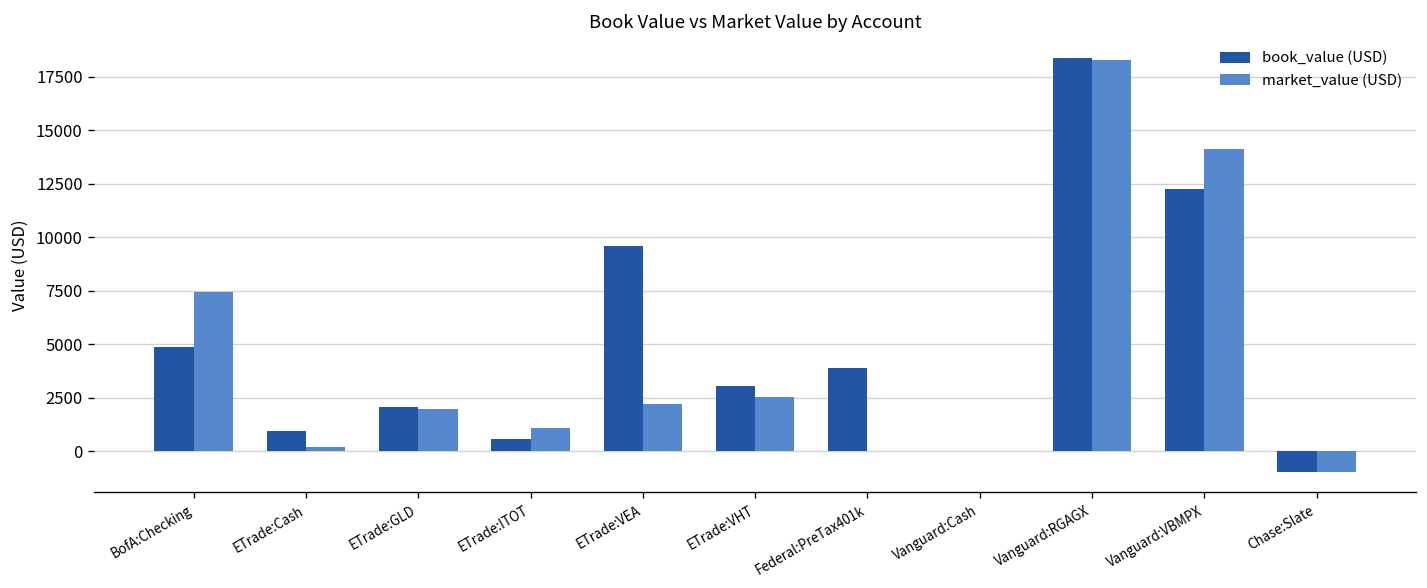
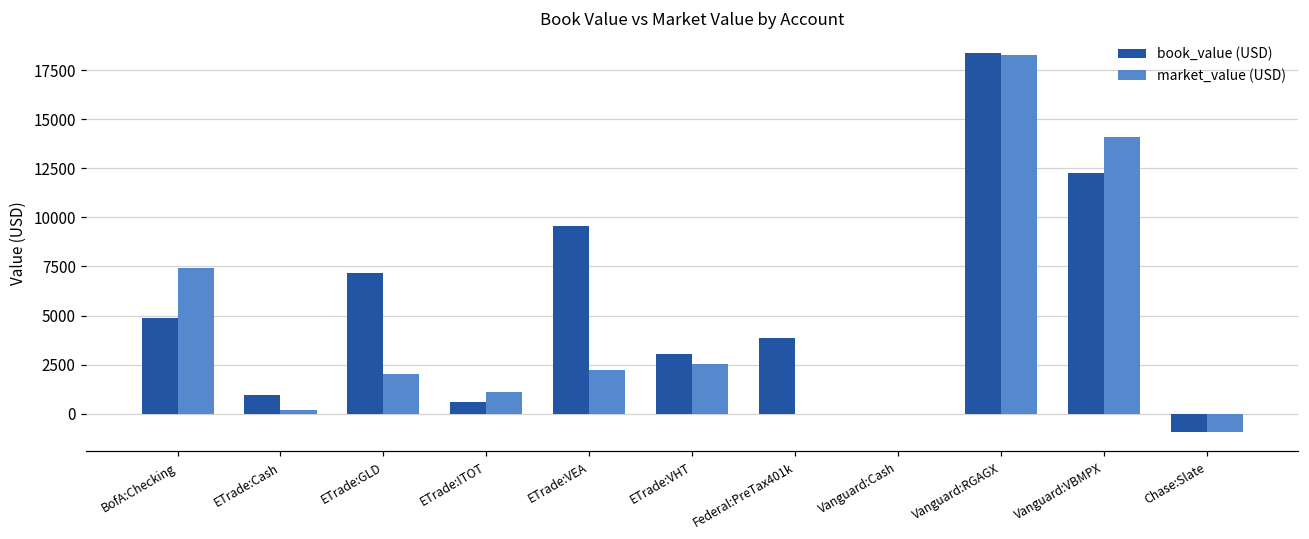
  {
    "book_value (USD)": {
      "BofA:Checking": 4900,
      "ETrade:Cash": 900,
-     "ETrade:GLD": 2100,
+     "ETrade:GLD": 7200,
      "ETrade:ITOT": 600,
      "ETrade:VEA": 9600,
      "ETrade:VHT": 3000,
      "Federal:PreTax401k": 3900,
      "Vanguard:RGAGX": 18400,
      "Vanguard:VBMPX": 12200,
      "Chase:Slate": -1000
    },
    "market_value (USD)": {
      "BofA:Checking": 7400,
      "ETrade:Cash": 200,
      "ETrade:GLD": 2000,
      "ETrade:ITOT": 1100,
      "ETrade:VEA": 2200,
      "ETrade:VHT": 2500,
      "Federal:PreTax401k": 0,
      "Vanguard:RGAGX": 18300,
      "Vanguard:VBMPX": 14100,
      "Chase:Slate": -1000
    }
  }
